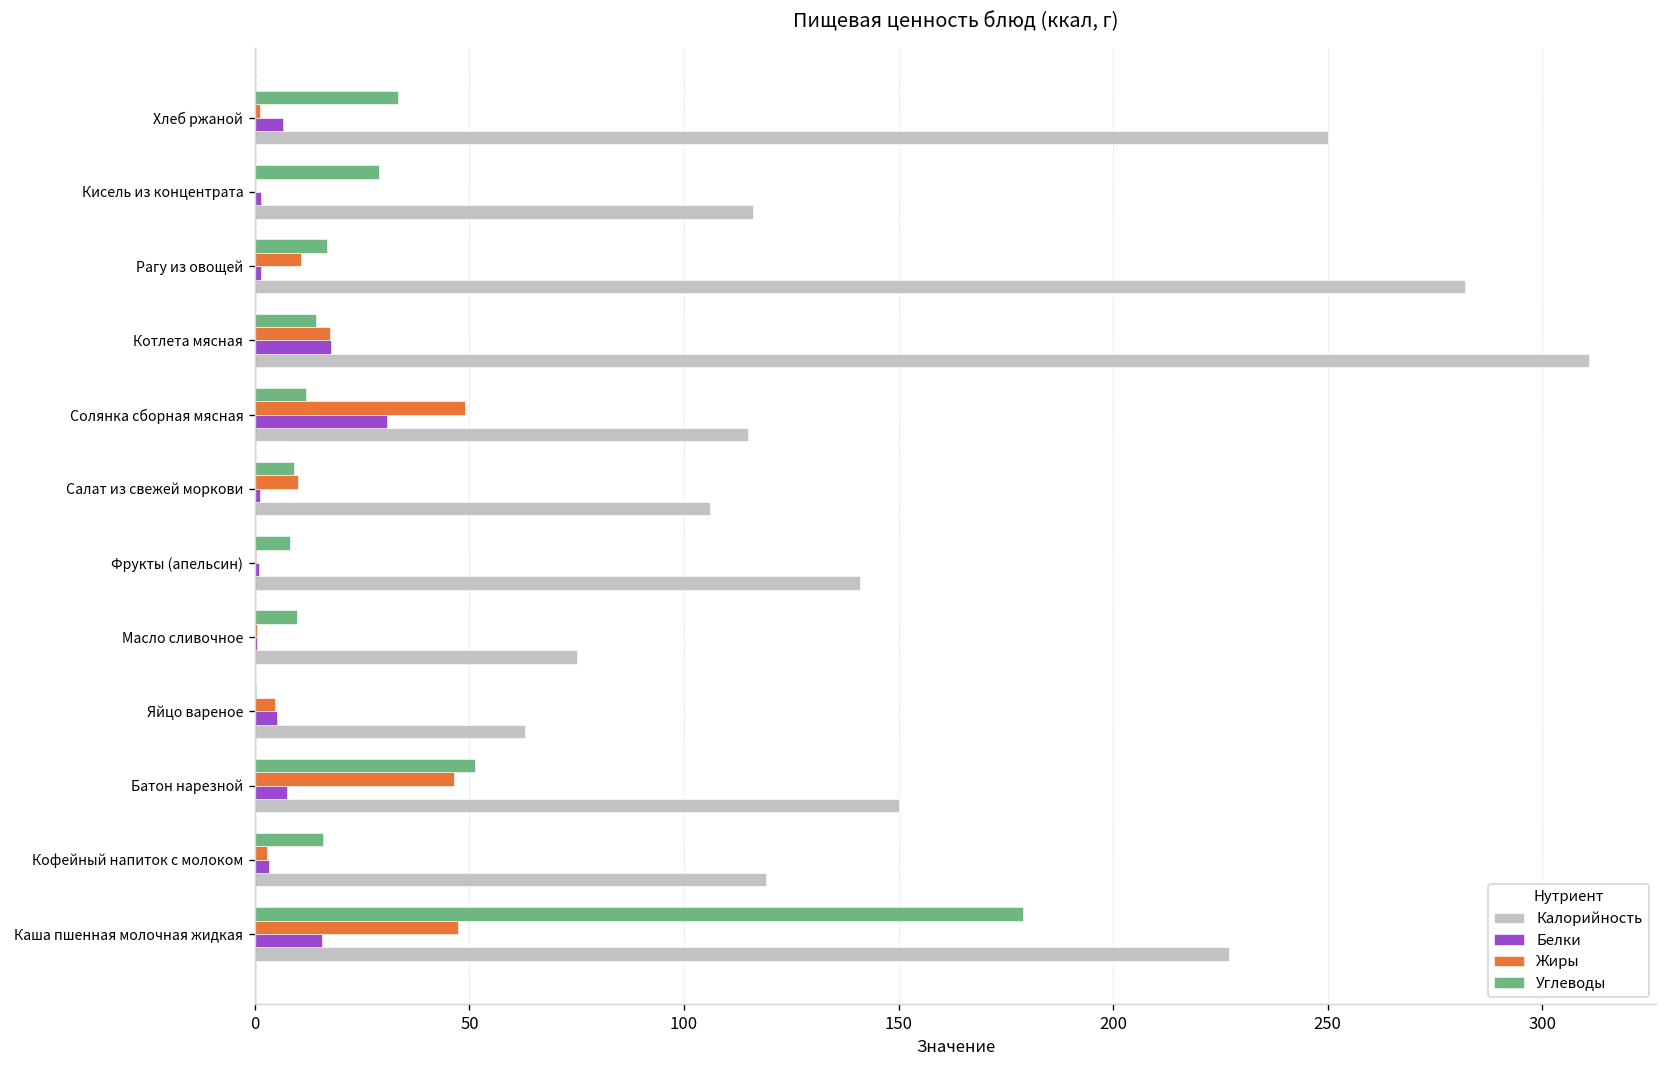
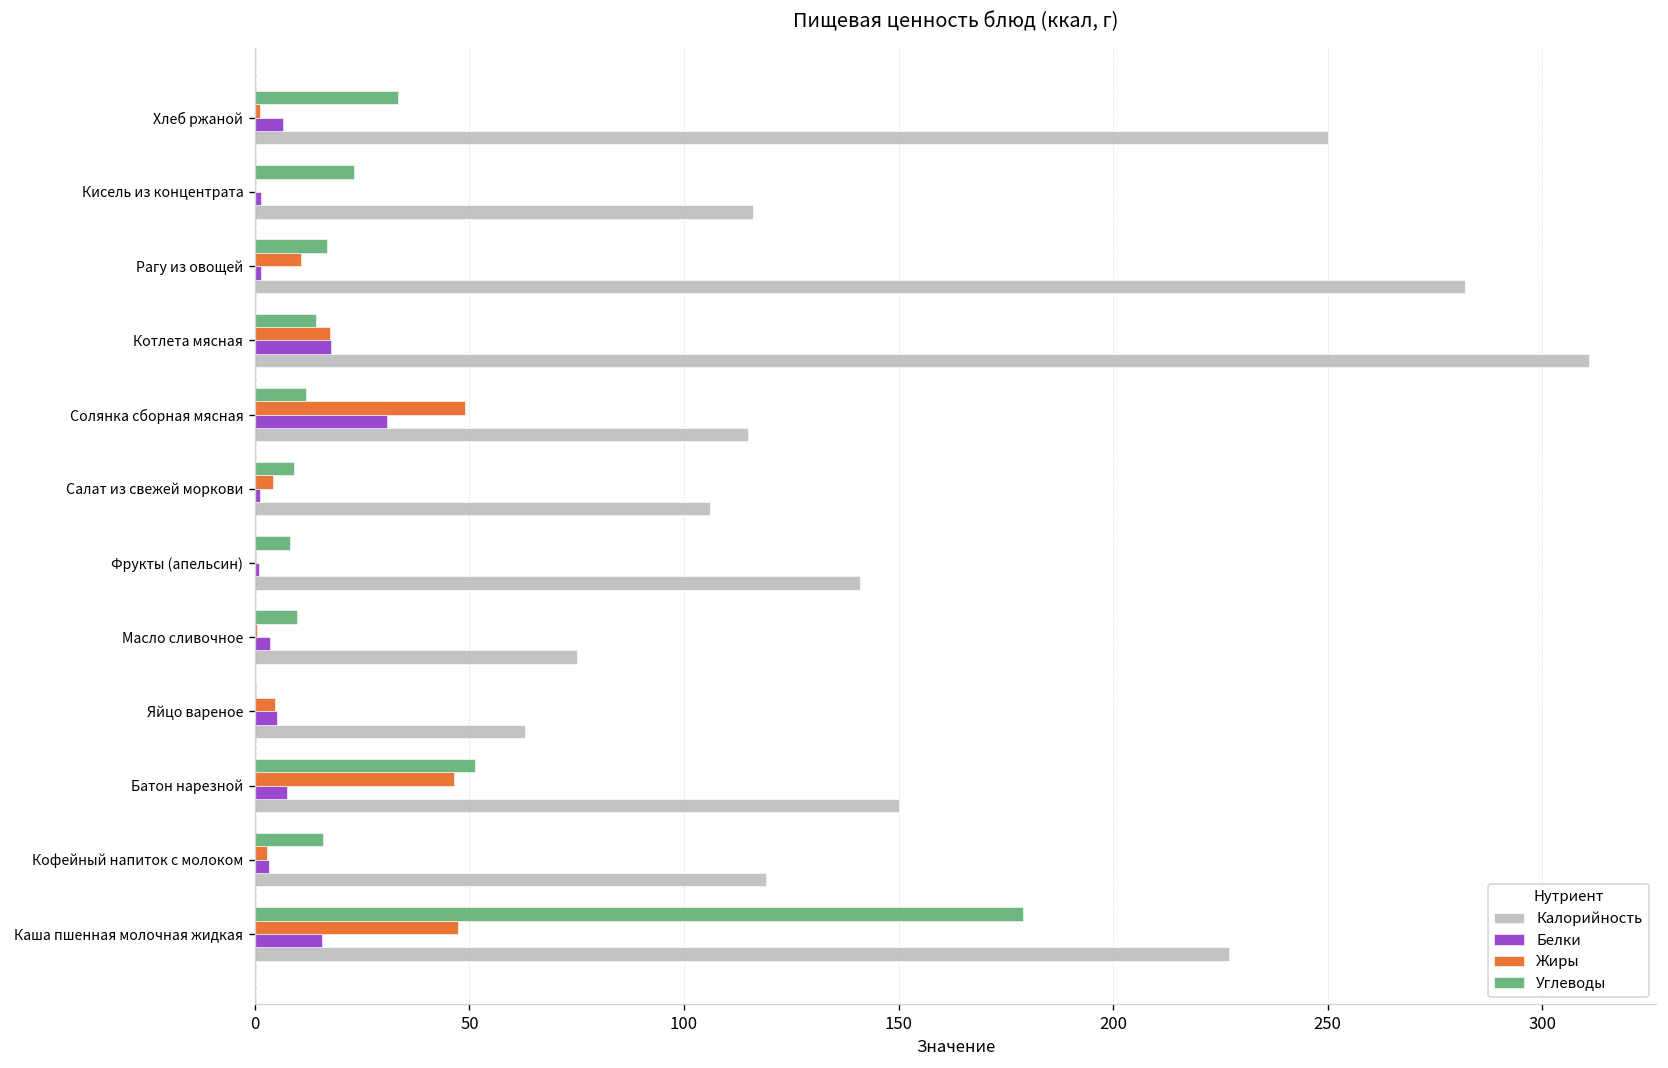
  {
    "Калорийность": {
      "Хлеб ржаной": 250,
      "Кисель из концентрата": 116,
      "Рагу из овощей": 282,
      "Котлета мясная": 311,
      "Солянка сборная мясная": 115,
      "Салат из свежей моркови": 106,
      "Фрукты (апельсин)": 141,
      "Масло сливочное": 75,
      "Яйцо вареное": 63,
      "Батон нарезной": 150,
      "Кофейный напиток с молоком": 119,
      "Каша пшенная молочная жидкая": 227
    },
    "Белки": {
      "Хлеб ржаной": 7,
      "Кисель из концентрата": 1,
      "Рагу из овощей": 1,
      "Котлета мясная": 18,
      "Солянка сборная мясная": 31,
      "Салат из свежей моркови": 1,
      "Фрукты (апельсин)": 1,
-     "Масло сливочное": 1,
+     "Масло сливочное": 3,
      "Яйцо вареное": 5,
      "Батон нарезной": 8,
      "Кофейный напиток с молоком": 3,
      "Каша пшенная молочная жидкая": 16
    },
    "Жиры": {
      "Хлеб ржаной": 1,
      "Кисель из концентрата": 0,
      "Рагу из овощей": 11,
      "Котлета мясная": 18,
      "Солянка сборная мясная": 49,
-     "Салат из свежей моркови": 10,
+     "Салат из свежей моркови": 4,
      "Яйцо вареное": 5,
      "Батон нарезной": 46,
      "Кофейный напиток с молоком": 3,
      "Каша пшенная молочная жидкая": 47
    },
    "Углеводы": {
      "Хлеб ржаной": 33,
-     "Кисель из концентрата": 29,
+     "Кисель из концентрата": 23,
      "Рагу из овощей": 17,
      "Котлета мясная": 14,
      "Солянка сборная мясная": 12,
      "Салат из свежей моркови": 9,
      "Фрукты (апельсин)": 8,
      "Масло сливочное": 10,
      "Батон нарезной": 51,
      "Кофейный напиток с молоком": 16,
      "Каша пшенная молочная жидкая": 179
    }
  }
